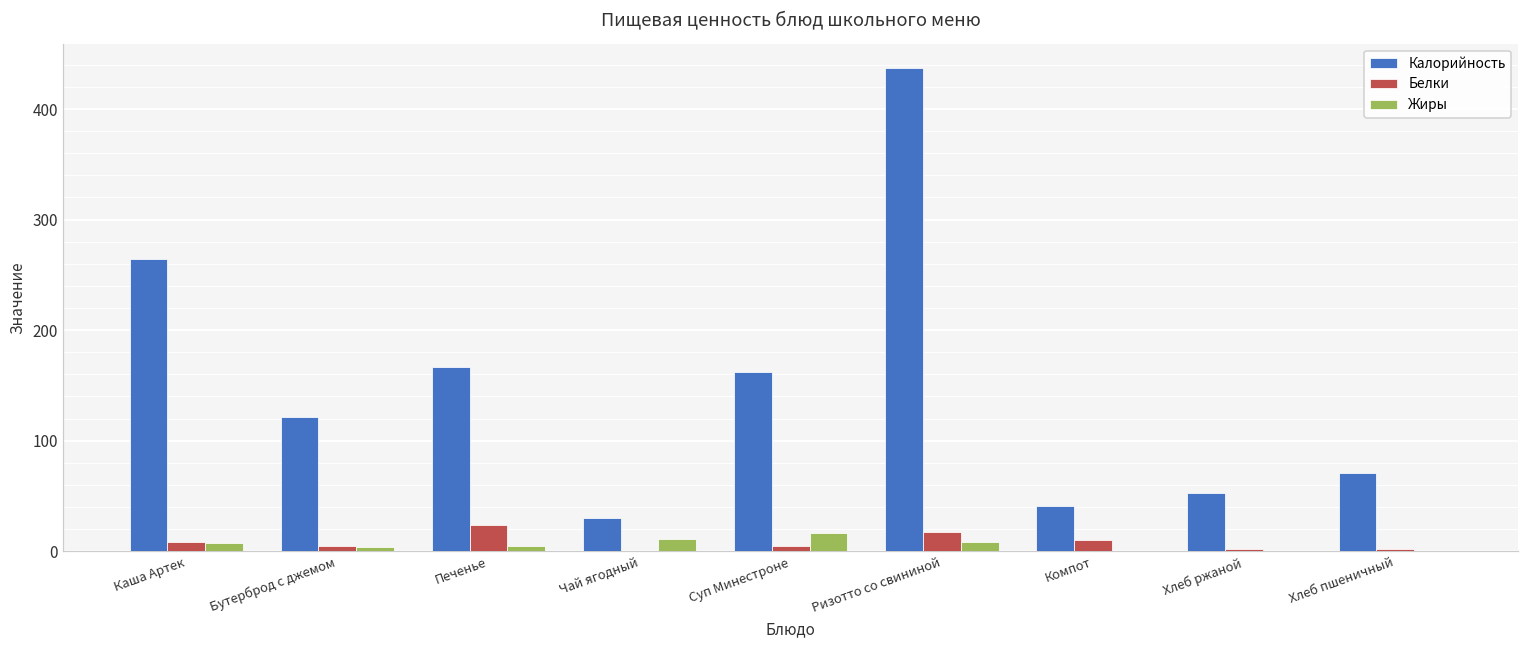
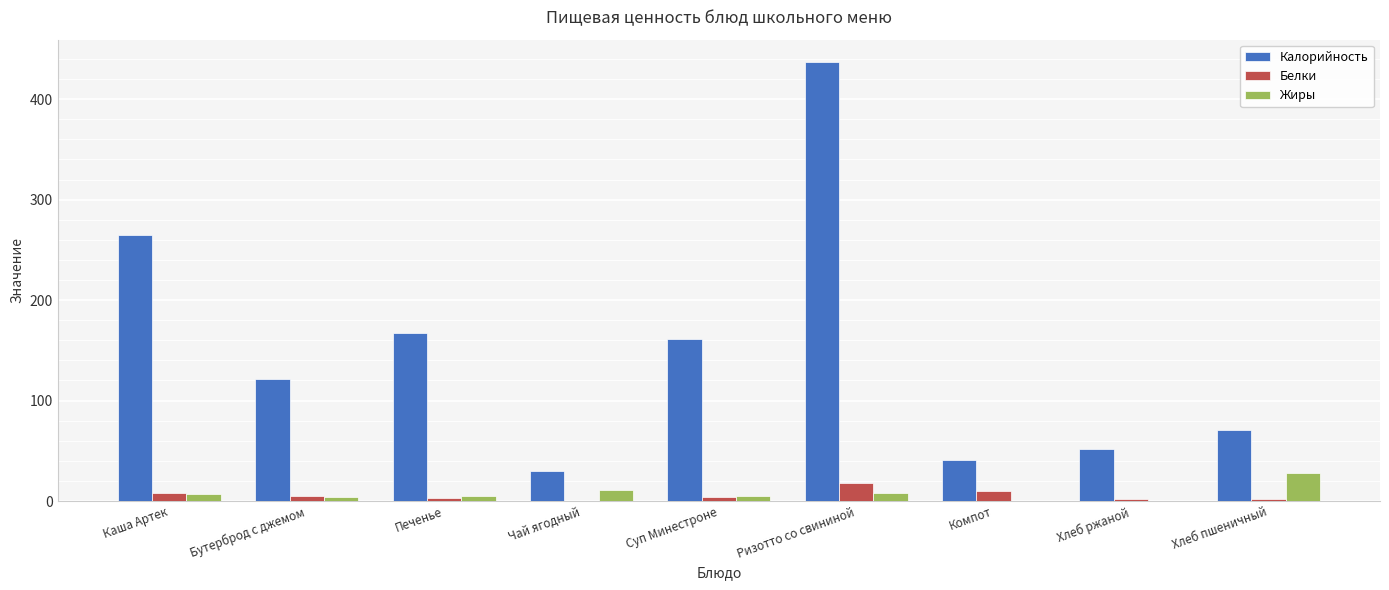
  {
    "Калорийность": {
      "Каша Артек": 264,
      "Бутерброд с джемом": 122,
      "Печенье": 167,
      "Чай ягодный": 30,
      "Суп Минестроне": 162,
      "Ризотто со свининой": 437,
      "Компот": 40,
      "Хлеб ржаной": 52,
      "Хлеб пшеничный": 71
    },
    "Белки": {
      "Каша Артек": 8,
      "Бутерброд с джемом": 5,
-     "Печенье": 24,
+     "Печенье": 3,
      "Суп Минестроне": 4,
      "Ризотто со свининой": 18,
      "Компот": 10
    },
    "Жиры": {
      "Каша Артек": 7,
      "Бутерброд с джемом": 4,
      "Печенье": 5,
      "Чай ягодный": 11,
-     "Суп Минестроне": 16,
+     "Суп Минестроне": 5,
      "Ризотто со свининой": 8,
      "Компот": 0,
-     "Хлеб пшеничный": 0
+     "Хлеб пшеничный": 28
    }
  }
